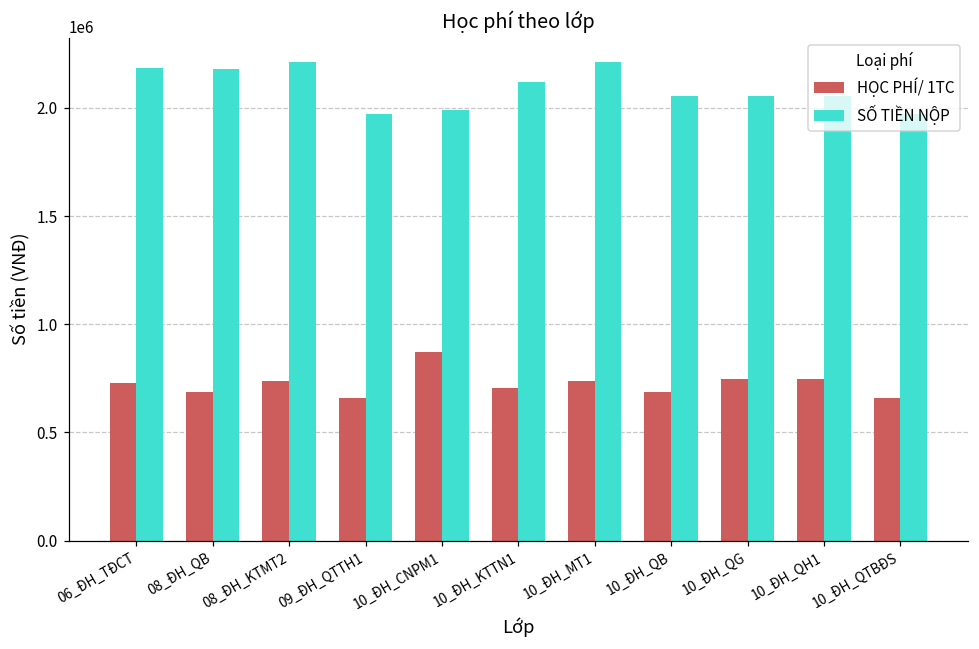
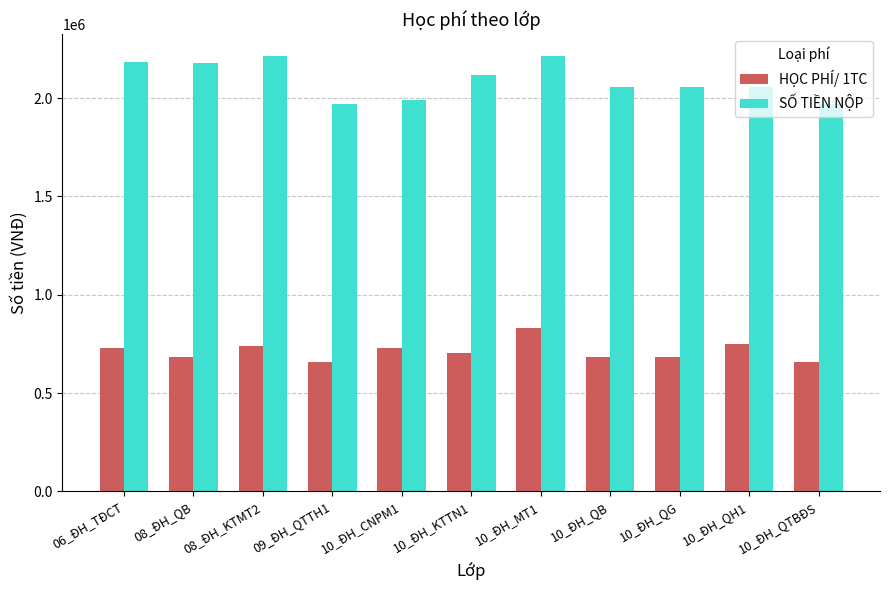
  {
    "HỌC PHÍ/ 1TC": {
      "06_ĐH_TĐCT": 730000,
      "08_ĐH_QB": 690000,
      "08_ĐH_KTMT2": 740000,
      "09_ĐH_QTTH1": 660000,
-     "10_ĐH_CNPM1": 870000,
+     "10_ĐH_CNPM1": 730000,
      "10_ĐH_KTTN1": 710000,
-     "10_ĐH_MT1": 740000,
+     "10_ĐH_MT1": 830000,
      "10_ĐH_QB": 690000,
-     "10_ĐH_QG": 740000,
+     "10_ĐH_QG": 690000,
      "10_ĐH_QH1": 750000,
      "10_ĐH_QTBĐS": 660000
    },
    "SỐ TIỀN NỘP": {
      "06_ĐH_TĐCT": 2180000,
      "08_ĐH_QB": 2180000,
      "08_ĐH_KTMT2": 2210000,
      "09_ĐH_QTTH1": 1970000,
      "10_ĐH_CNPM1": 1990000,
      "10_ĐH_KTTN1": 2120000,
      "10_ĐH_MT1": 2210000,
      "10_ĐH_QB": 2060000,
      "10_ĐH_QG": 2060000
    }
  }
